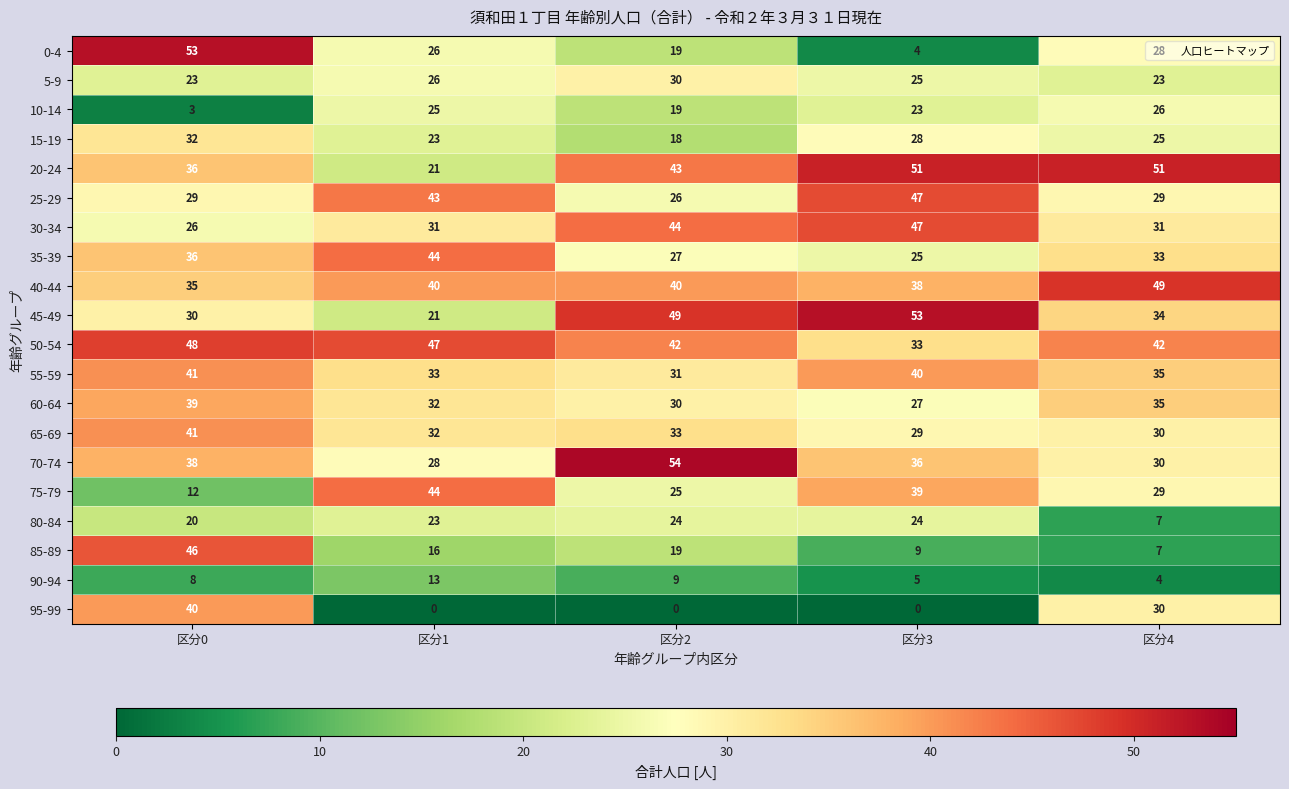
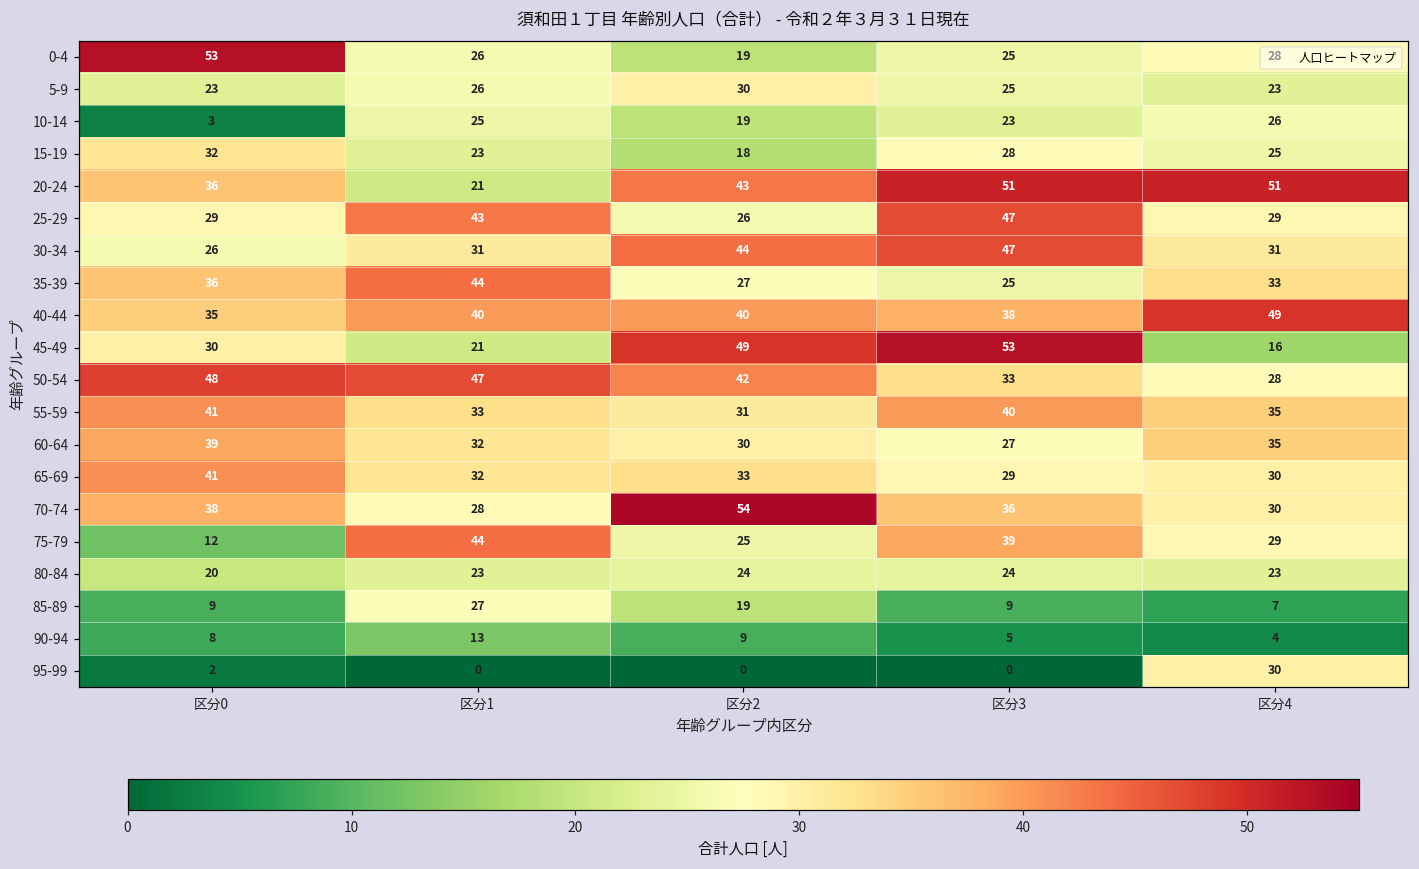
  {
    "0-4": {
      "区分0": 53,
      "区分1": 26,
      "区分2": 19,
-     "区分3": 4
+     "区分3": 25
    },
    "5-9": {
      "区分0": 23,
      "区分1": 26,
      "区分2": 30,
      "区分3": 25,
      "区分4": 23
    },
    "10-14": {
      "区分0": 3,
      "区分1": 25,
      "区分2": 19,
      "区分3": 23,
      "区分4": 26
    },
    "15-19": {
      "区分0": 32,
      "区分1": 23,
      "区分2": 18,
      "区分3": 28,
      "区分4": 25
    },
    "20-24": {
      "区分0": 36,
      "区分1": 21,
      "区分2": 43,
      "区分3": 51,
      "区分4": 51
    },
    "25-29": {
      "区分0": 29,
      "区分1": 43,
      "区分2": 26,
      "区分3": 47,
      "区分4": 29
    },
    "30-34": {
      "区分0": 26,
      "区分1": 31,
      "区分2": 44,
      "区分3": 47,
      "区分4": 31
    },
    "35-39": {
      "区分0": 36,
      "区分1": 44,
      "区分2": 27,
      "区分3": 25,
      "区分4": 33
    },
    "40-44": {
      "区分0": 35,
      "区分1": 40,
      "区分2": 40,
      "区分3": 38,
      "区分4": 49
    },
    "45-49": {
      "区分0": 30,
      "区分1": 21,
      "区分2": 49,
      "区分3": 53,
-     "区分4": 34
+     "区分4": 16
    },
    "50-54": {
      "区分0": 48,
      "区分1": 47,
      "区分2": 42,
      "区分3": 33,
-     "区分4": 42
+     "区分4": 28
    },
    "55-59": {
      "区分0": 41,
      "区分1": 33,
      "区分2": 31,
      "区分3": 40,
      "区分4": 35
    },
    "60-64": {
      "区分0": 39,
      "区分1": 32,
      "区分2": 30,
      "区分3": 27,
      "区分4": 35
    },
    "65-69": {
      "区分0": 41,
      "区分1": 32,
      "区分2": 33,
      "区分3": 29,
      "区分4": 30
    },
    "70-74": {
      "区分0": 38,
      "区分1": 28,
      "区分2": 54,
      "区分3": 36,
      "区分4": 30
    },
    "75-79": {
      "区分0": 12,
      "区分1": 44,
      "区分2": 25,
      "区分3": 39,
      "区分4": 29
    },
    "80-84": {
      "区分0": 20,
      "区分1": 23,
      "区分2": 24,
      "区分3": 24,
-     "区分4": 7
+     "区分4": 23
    },
    "85-89": {
-     "区分0": 46,
-     "区分1": 16,
+     "区分0": 9,
+     "区分1": 27,
      "区分2": 19,
      "区分3": 9,
      "区分4": 7
    },
    "90-94": {
      "区分0": 8,
      "区分1": 13,
      "区分2": 9,
      "区分3": 5,
      "区分4": 4
    },
    "95-99": {
-     "区分0": 40,
+     "区分0": 2,
      "区分1": 0,
      "区分2": 0,
      "区分3": 0,
      "区分4": 30
    }
  }
